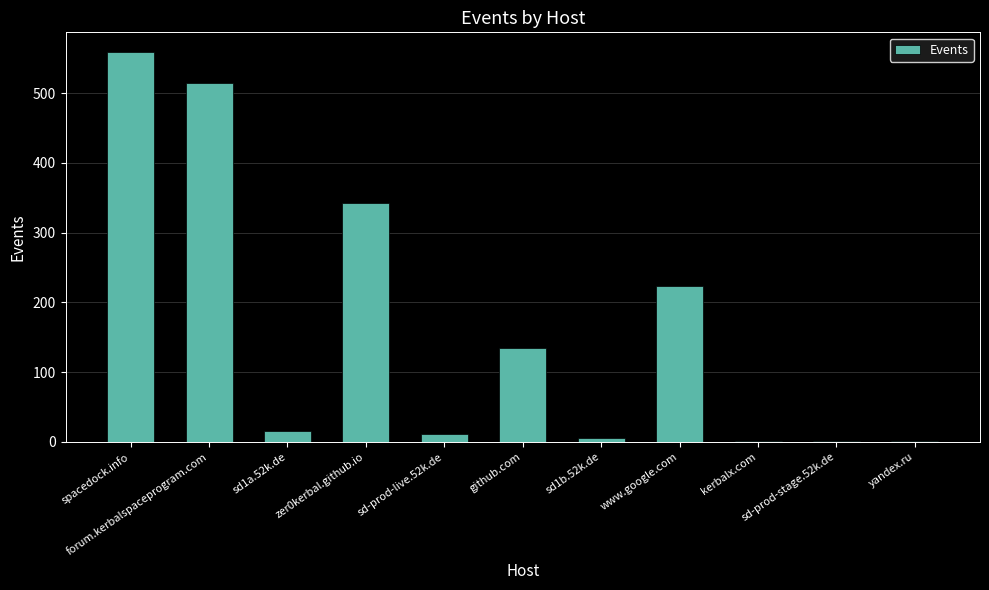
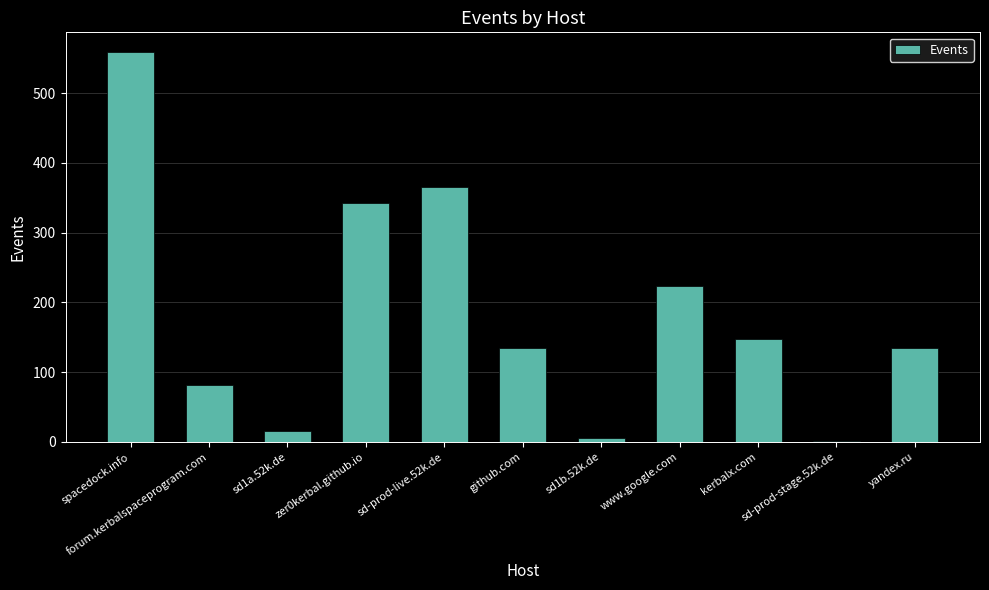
  {
    "spacedock.info": 560,
-   "forum.kerbalspaceprogram.com": 510,
+   "forum.kerbalspaceprogram.com": 80,
    "sd1a.52k.de": 20,
    "zer0kerbal.github.io": 340,
-   "sd-prod-live.52k.de": 10,
+   "sd-prod-live.52k.de": 370,
    "github.com": 130,
    "sd1b.52k.de": 10,
    "www.google.com": 220,
-   "kerbalx.com": 0,
-   "yandex.ru": 0
+   "kerbalx.com": 150,
+   "yandex.ru": 130
  }
